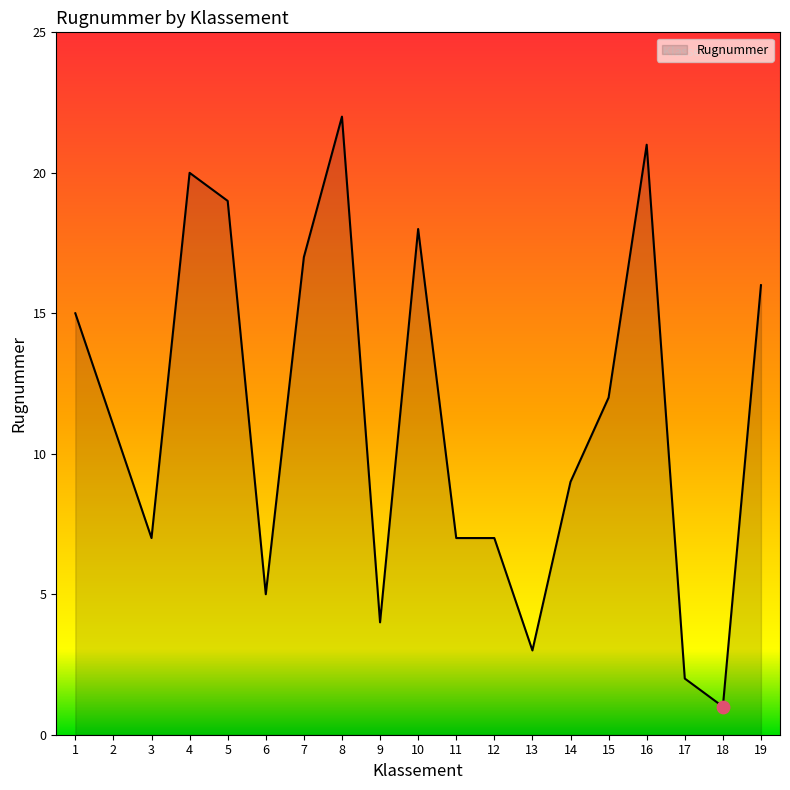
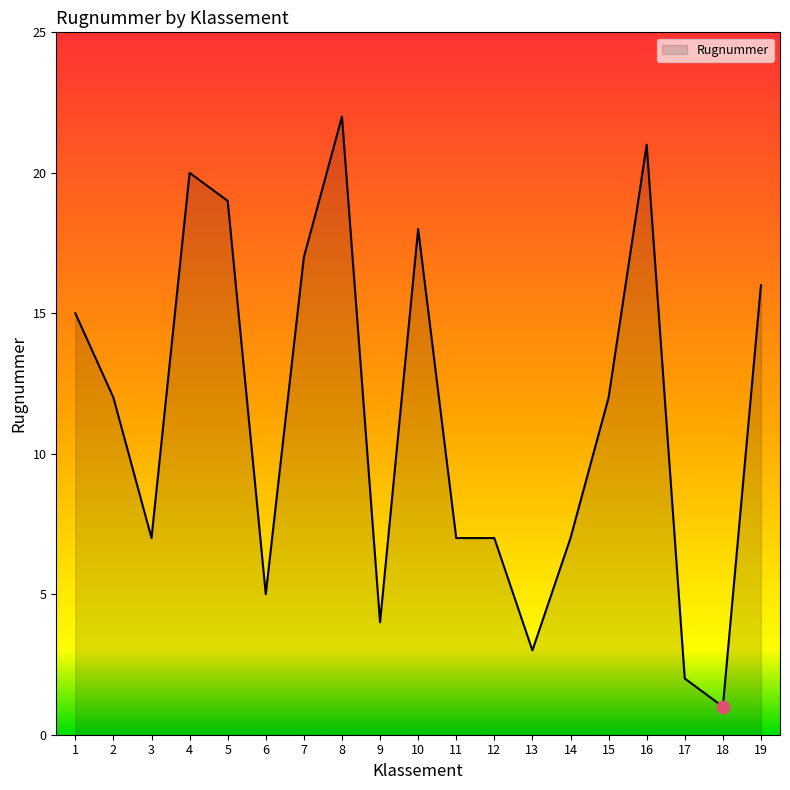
  {
    "Rugnummer": {
      "1": 15,
-     "2": 11,
+     "2": 12,
      "3": 7,
      "4": 20,
      "5": 19,
      "6": 5,
      "7": 17,
      "8": 22,
      "9": 4,
      "10": 18,
      "11": 7,
      "12": 7,
      "13": 3,
-     "14": 9,
+     "14": 7,
      "15": 12,
      "16": 21,
      "17": 2,
      "19": 16
    }
  }
